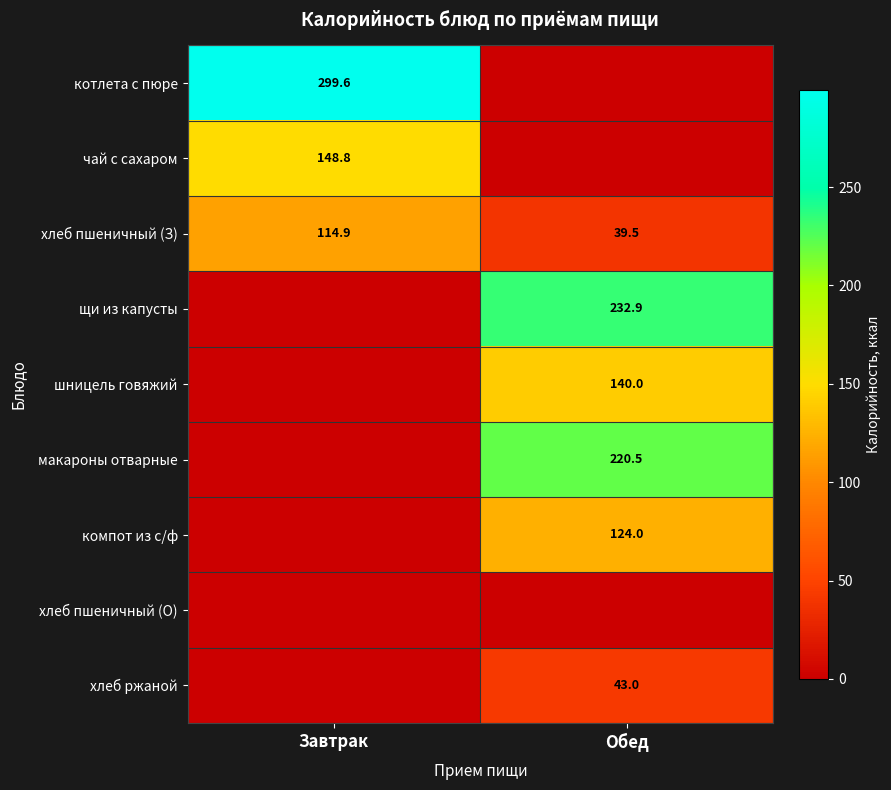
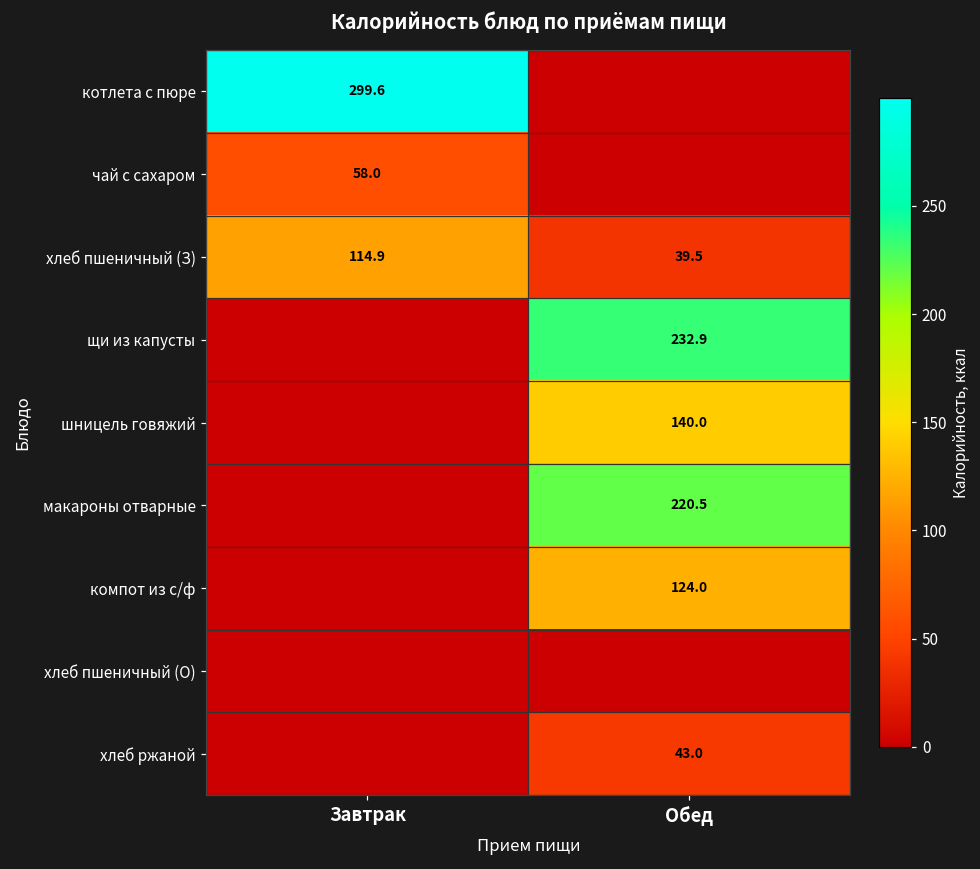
  {
    "котлета с пюре": {
      "Завтрак": 299.6
    },
    "чай с сахаром": {
-     "Завтрак": 148.8
+     "Завтрак": 58.0
    },
    "хлеб пшеничный (З)": {
      "Завтрак": 114.9,
      "Обед": 39.5
    },
    "щи из капусты": {
      "Обед": 232.9
    },
    "шницель говяжий": {
      "Обед": 140.0
    },
    "макароны отварные": {
      "Обед": 220.5
    },
    "компот из с/ф": {
      "Обед": 124.0
    },
    "хлеб ржаной": {
      "Обед": 43.0
    }
  }
